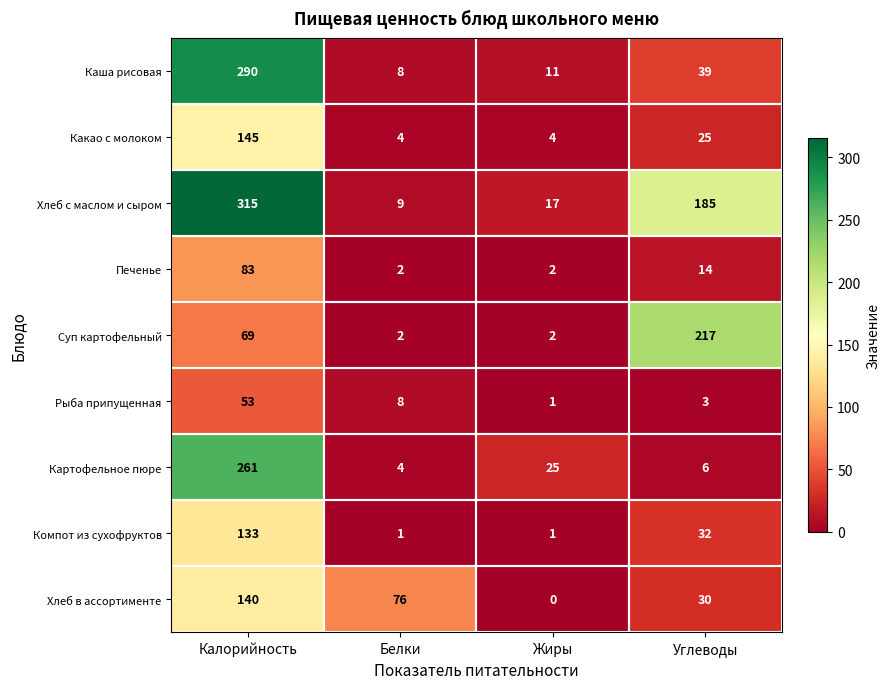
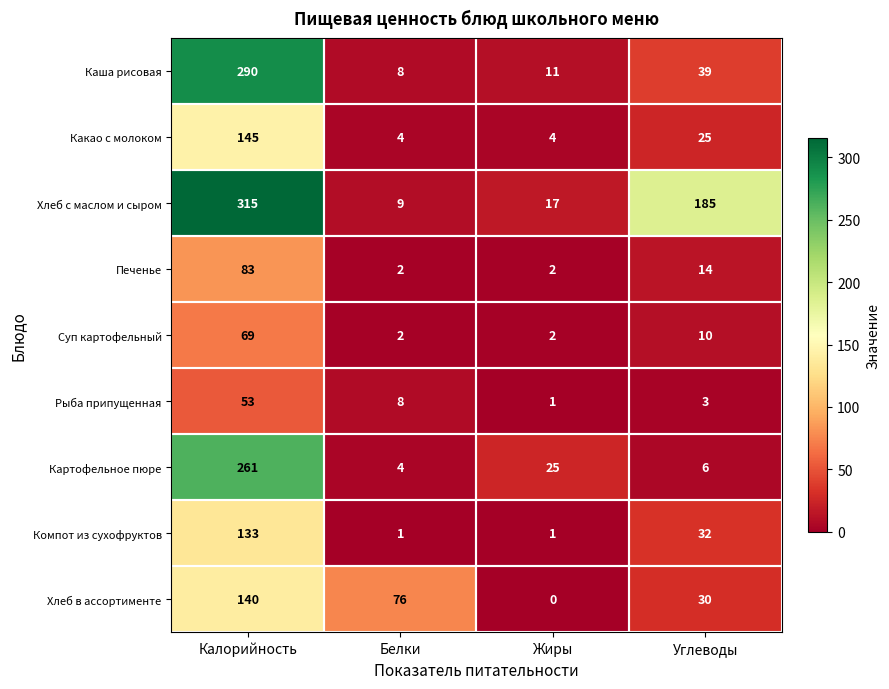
  {
    "Каша рисовая": {
      "Калорийность": 290,
      "Белки": 8,
      "Жиры": 11,
      "Углеводы": 39
    },
    "Какао с молоком": {
      "Калорийность": 145,
      "Белки": 4,
      "Жиры": 4,
      "Углеводы": 25
    },
    "Хлеб с маслом и сыром": {
      "Калорийность": 315,
      "Белки": 9,
      "Жиры": 17,
      "Углеводы": 185
    },
    "Печенье": {
      "Калорийность": 83,
      "Белки": 2,
      "Жиры": 2,
      "Углеводы": 14
    },
    "Суп картофельный": {
      "Калорийность": 69,
      "Белки": 2,
      "Жиры": 2,
-     "Углеводы": 217
+     "Углеводы": 10
    },
    "Рыба припущенная": {
      "Калорийность": 53,
      "Белки": 8,
      "Жиры": 1,
      "Углеводы": 3
    },
    "Картофельное пюре": {
      "Калорийность": 261,
      "Белки": 4,
      "Жиры": 25,
      "Углеводы": 6
    },
    "Компот из сухофруктов": {
      "Калорийность": 133,
      "Белки": 1,
      "Жиры": 1,
      "Углеводы": 32
    },
    "Хлеб в ассортименте": {
      "Калорийность": 140,
      "Белки": 76,
      "Жиры": 0,
      "Углеводы": 30
    }
  }
